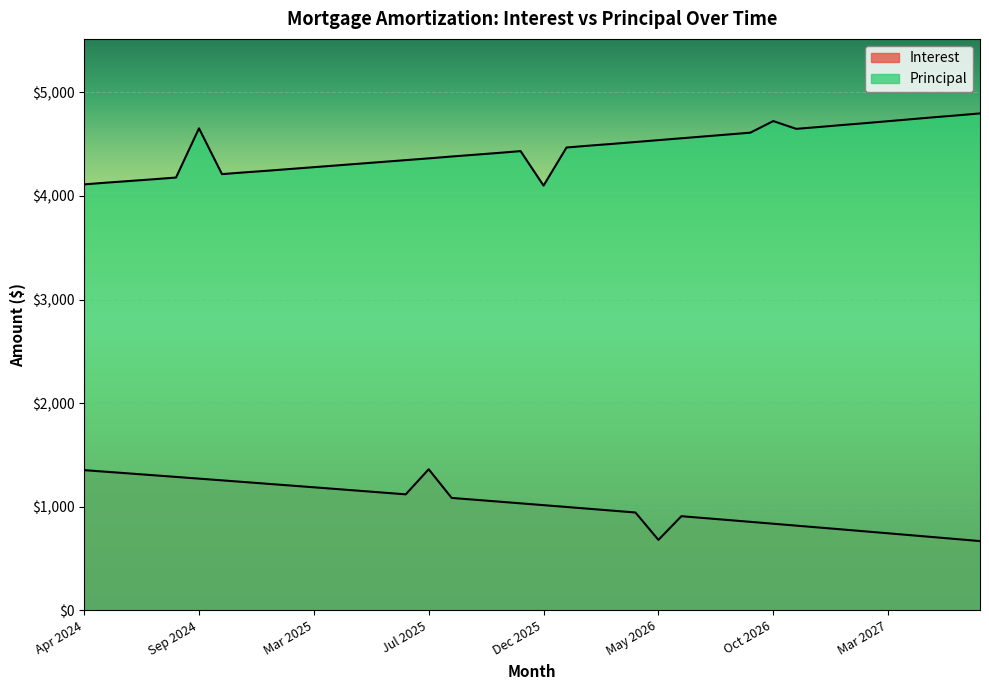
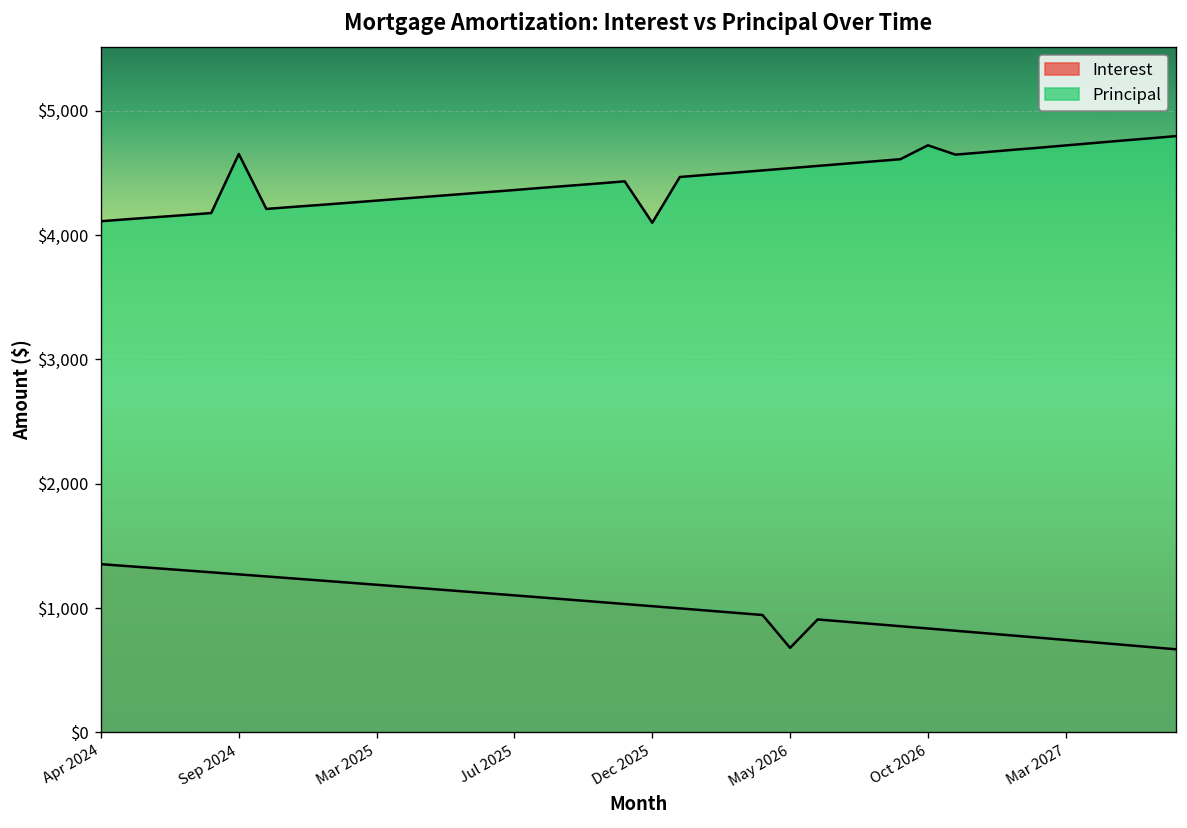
  {
    "Interest": {
      "Apr 2024": "$1,350",
      "Sep 2024": "$1,270",
-     "Jul 2025": "$1,360",
+     "Jul 2025": "$1,100",
      "Dec 2025": "$1,010",
      "May 2026": "$680",
      "Oct 2026": "$840"
    },
    "Principal": {
      "Apr 2024": "$4,110",
      "Sep 2024": "$4,650",
      "Jul 2025": "$4,360",
      "Dec 2025": "$4,100",
      "May 2026": "$4,540",
      "Oct 2026": "$4,720"
    }
  }
